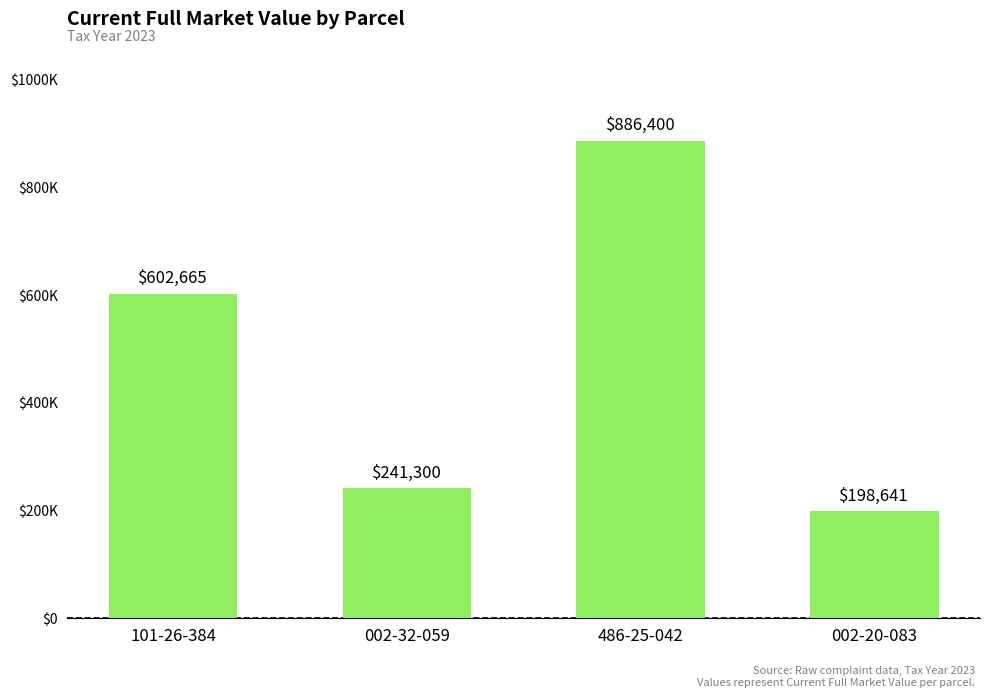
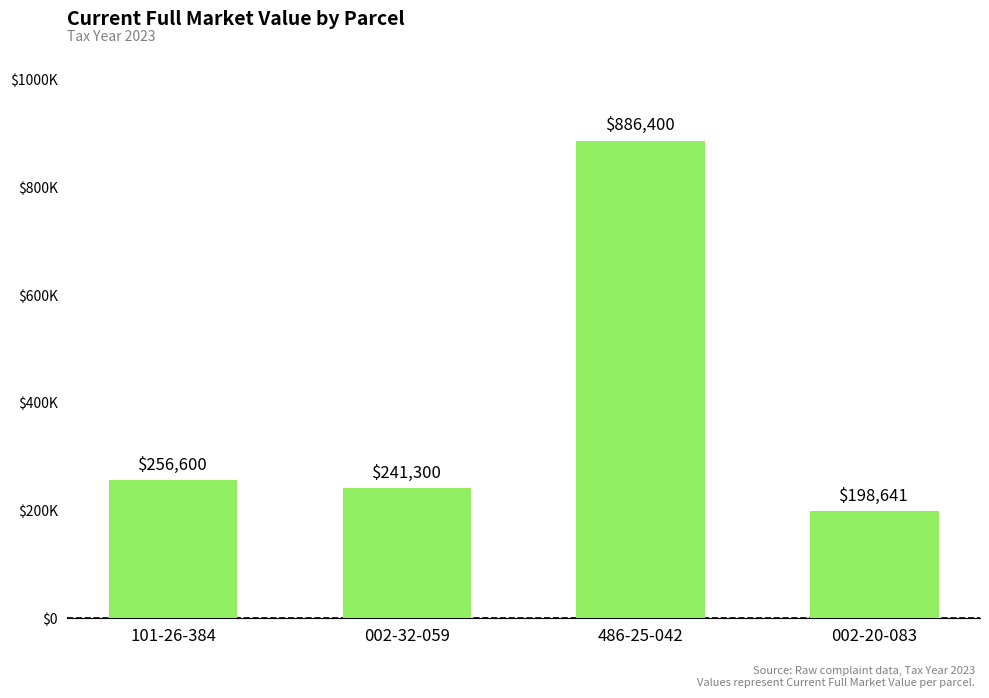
  {
-   "101-26-384": "$602,665",
+   "101-26-384": "$256,600",
    "002-32-059": "$241,300",
    "486-25-042": "$886,400",
    "002-20-083": "$198,641"
  }
